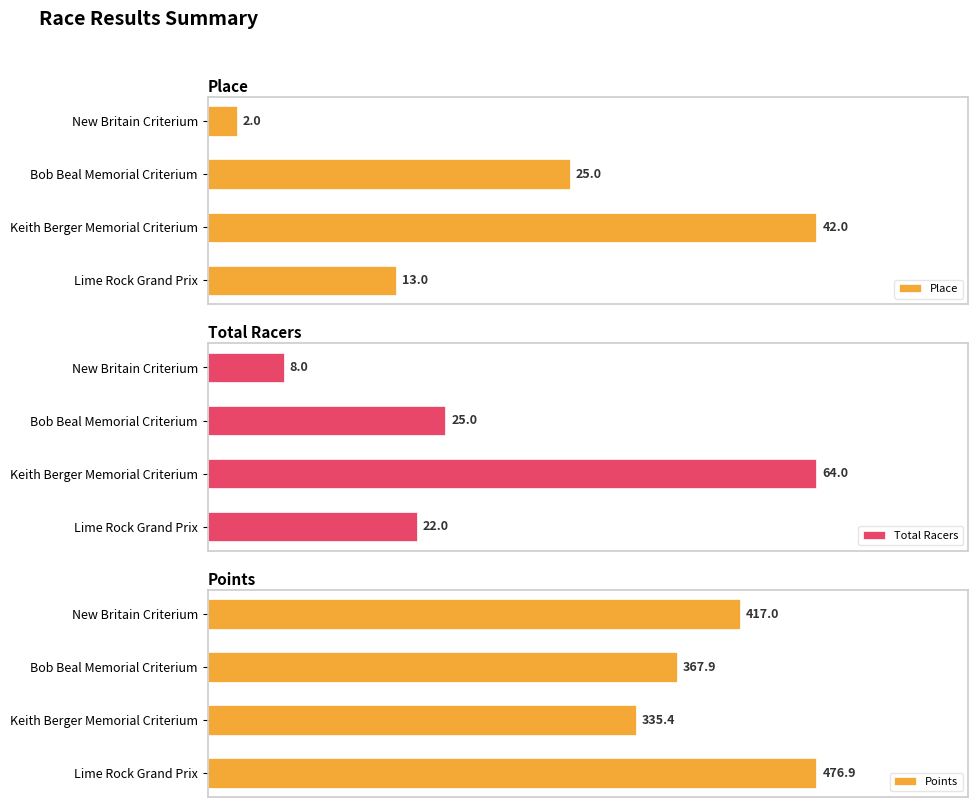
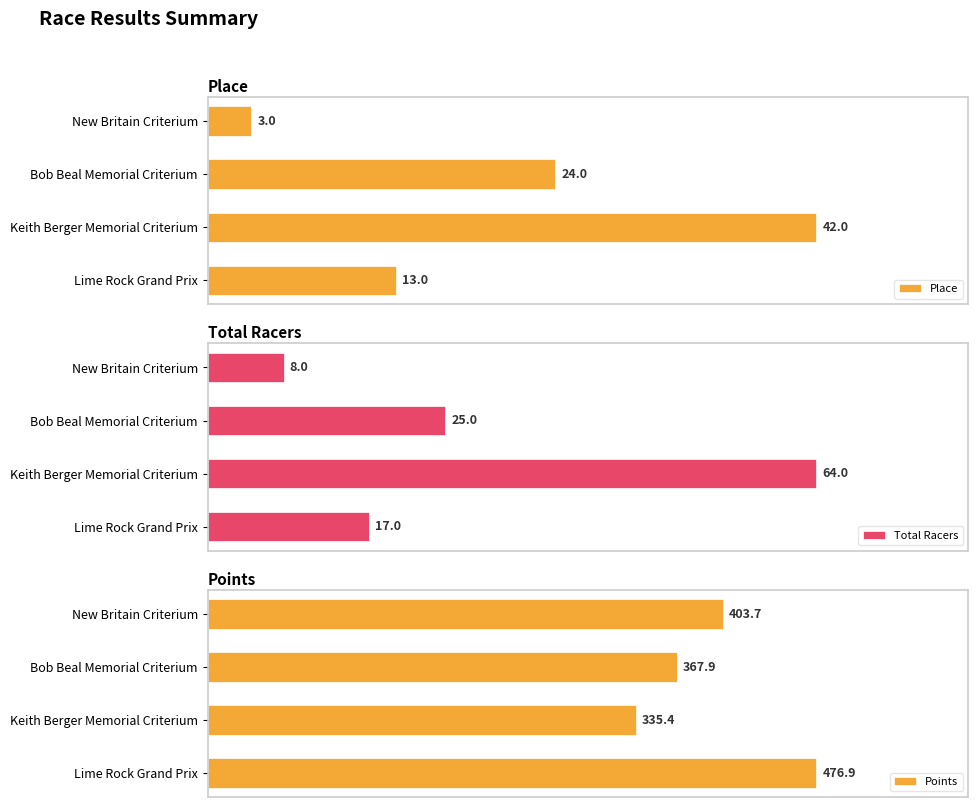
  {
    "Place": {
-     "New Britain Criterium": 2.0,
-     "Bob Beal Memorial Criterium": 25.0,
+     "New Britain Criterium": 3.0,
+     "Bob Beal Memorial Criterium": 24.0,
      "Keith Berger Memorial Criterium": 42.0,
      "Lime Rock Grand Prix": 13.0
    },
    "Total Racers": {
      "New Britain Criterium": 8.0,
      "Bob Beal Memorial Criterium": 25.0,
      "Keith Berger Memorial Criterium": 64.0,
-     "Lime Rock Grand Prix": 22.0
+     "Lime Rock Grand Prix": 17.0
    },
    "Points": {
-     "New Britain Criterium": 417.0,
+     "New Britain Criterium": 403.7,
      "Bob Beal Memorial Criterium": 367.9,
      "Keith Berger Memorial Criterium": 335.4,
      "Lime Rock Grand Prix": 476.9
    }
  }
